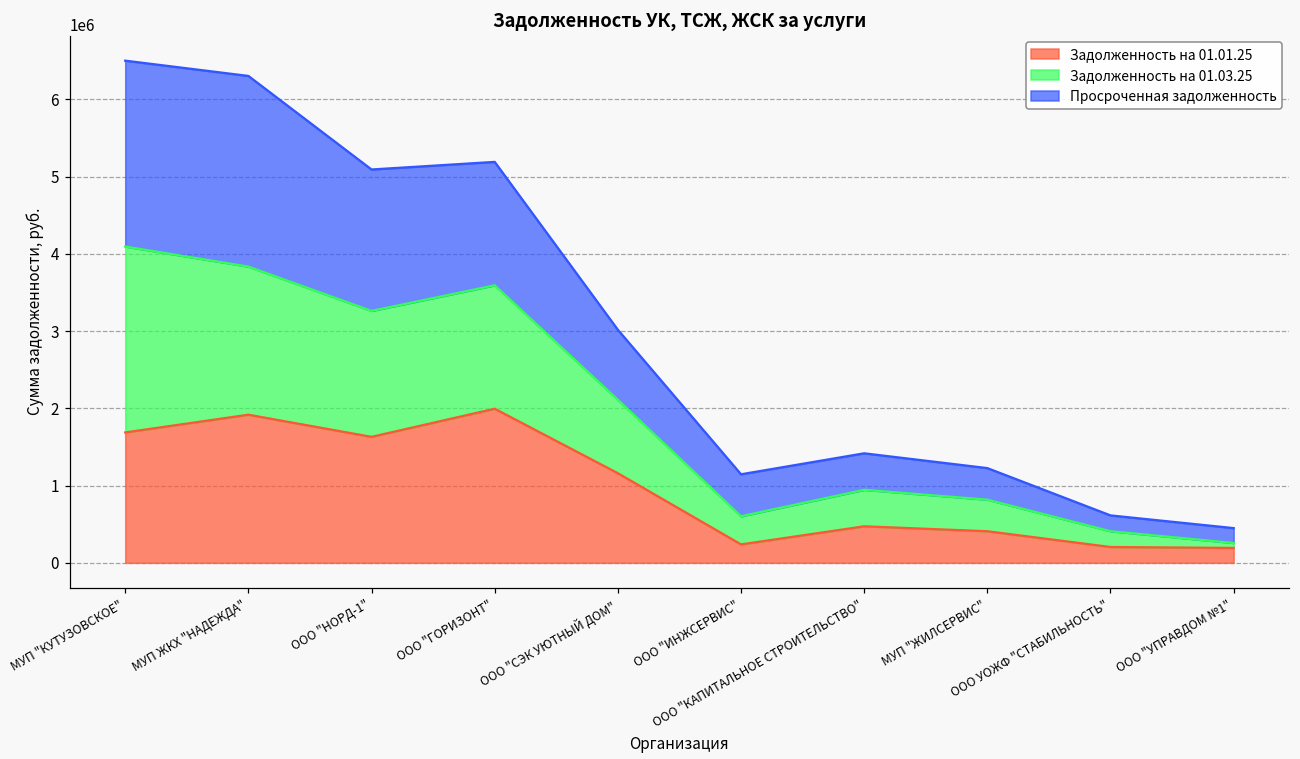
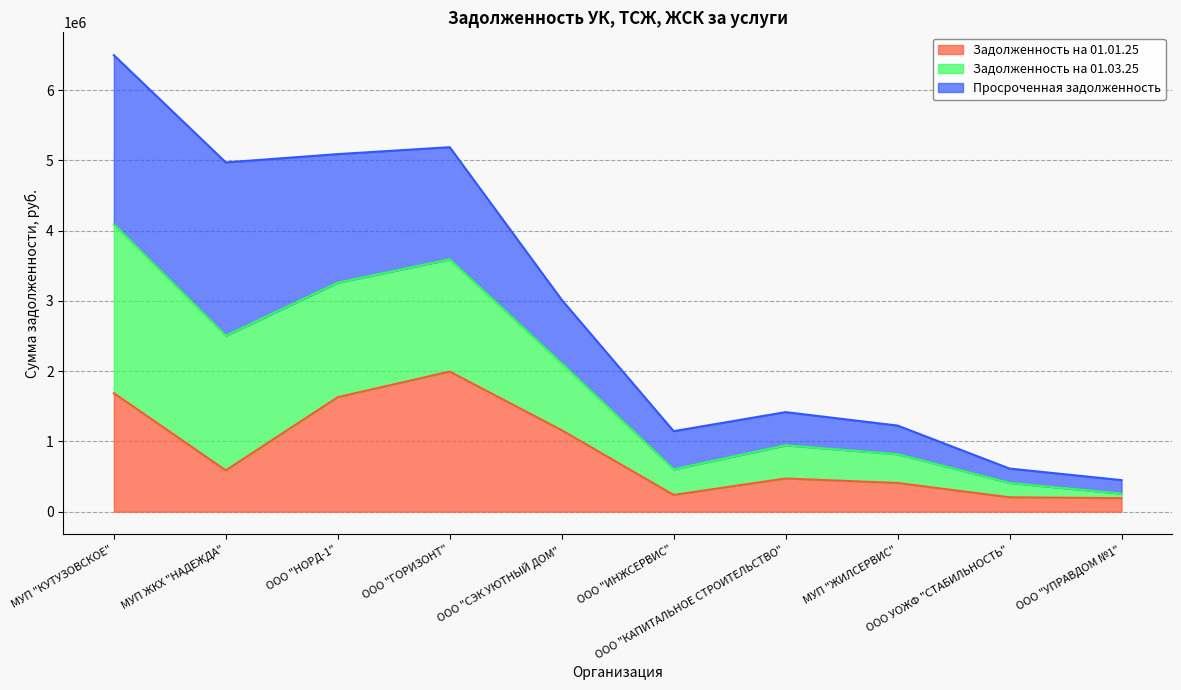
  {
    "Задолженность на 01.01.25": {
      "МУП \"КУТУЗОВСКОЕ\"": 1700000,
-     "МУП ЖКХ \"НАДЕЖДА\"": 1900000,
+     "МУП ЖКХ \"НАДЕЖДА\"": 600000,
      "ООО \"НОРД-1\"": 1600000,
      "ООО \"ГОРИЗОНТ\"": 2000000,
      "ООО \"СЭК УЮТНЫЙ ДОМ\"": 1200000,
      "ООО \"ИНЖСЕРВИС\"": 200000,
      "ООО \"КАПИТАЛЬНОЕ СТРОИТЕЛЬСТВО\"": 500000,
      "МУП \"ЖИЛСЕРВИС\"": 400000,
      "ООО УОЖФ \"СТАБИЛЬНОСТЬ\"": 200000,
      "ООО \"УПРАВДОМ №1\"": 200000
    },
    "Задолженность на 01.03.25": {
      "МУП \"КУТУЗОВСКОЕ\"": 2400000,
      "МУП ЖКХ \"НАДЕЖДА\"": 1900000,
      "ООО \"НОРД-1\"": 1600000,
      "ООО \"ГОРИЗОНТ\"": 1600000,
      "ООО \"СЭК УЮТНЫЙ ДОМ\"": 1000000,
      "ООО \"ИНЖСЕРВИС\"": 400000,
      "ООО \"КАПИТАЛЬНОЕ СТРОИТЕЛЬСТВО\"": 500000,
      "МУП \"ЖИЛСЕРВИС\"": 400000,
      "ООО УОЖФ \"СТАБИЛЬНОСТЬ\"": 200000,
      "ООО \"УПРАВДОМ №1\"": 100000
    },
    "Просроченная задолженность": {
      "МУП \"КУТУЗОВСКОЕ\"": 2400000,
      "МУП ЖКХ \"НАДЕЖДА\"": 2500000,
      "ООО \"НОРД-1\"": 1800000,
      "ООО \"ГОРИЗОНТ\"": 1600000,
      "ООО \"СЭК УЮТНЫЙ ДОМ\"": 900000,
      "ООО \"ИНЖСЕРВИС\"": 500000,
      "ООО \"КАПИТАЛЬНОЕ СТРОИТЕЛЬСТВО\"": 500000,
      "МУП \"ЖИЛСЕРВИС\"": 400000,
      "ООО УОЖФ \"СТАБИЛЬНОСТЬ\"": 200000,
      "ООО \"УПРАВДОМ №1\"": 200000
    }
  }
